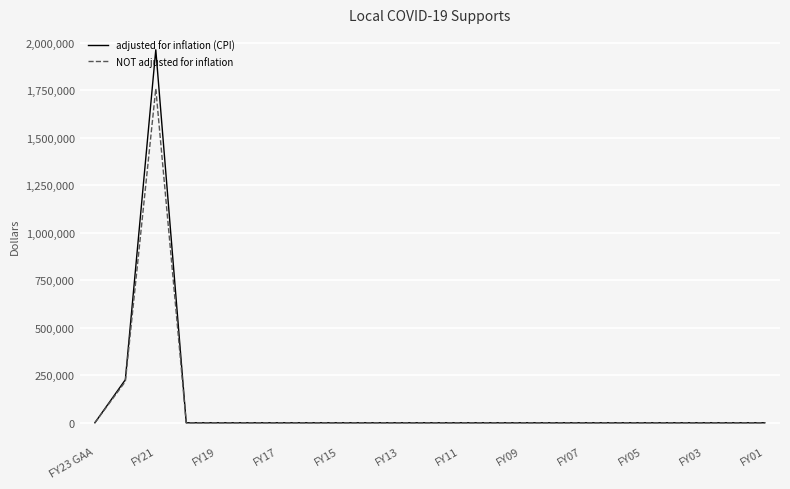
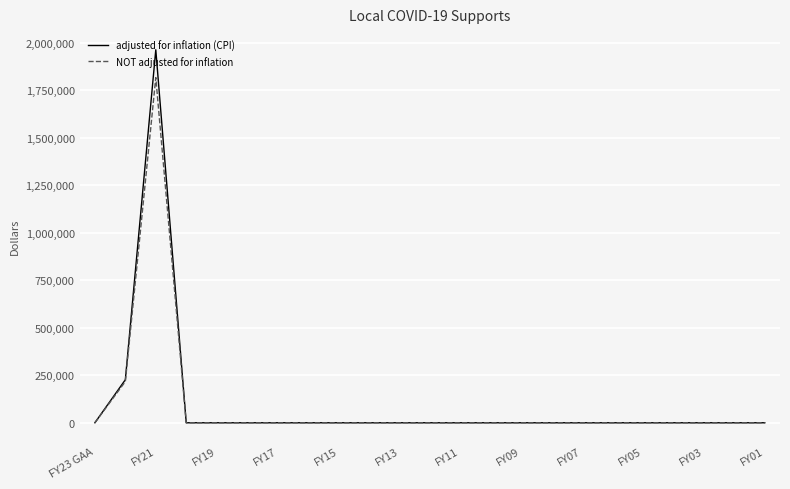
  {
    "adjusted for inflation (CPI)": {
      "FY21": "1,960,000"
    },
    "NOT adjusted for inflation": {
-     "FY21": "1,760,000"
+     "FY21": "1,820,000"
    }
  }
